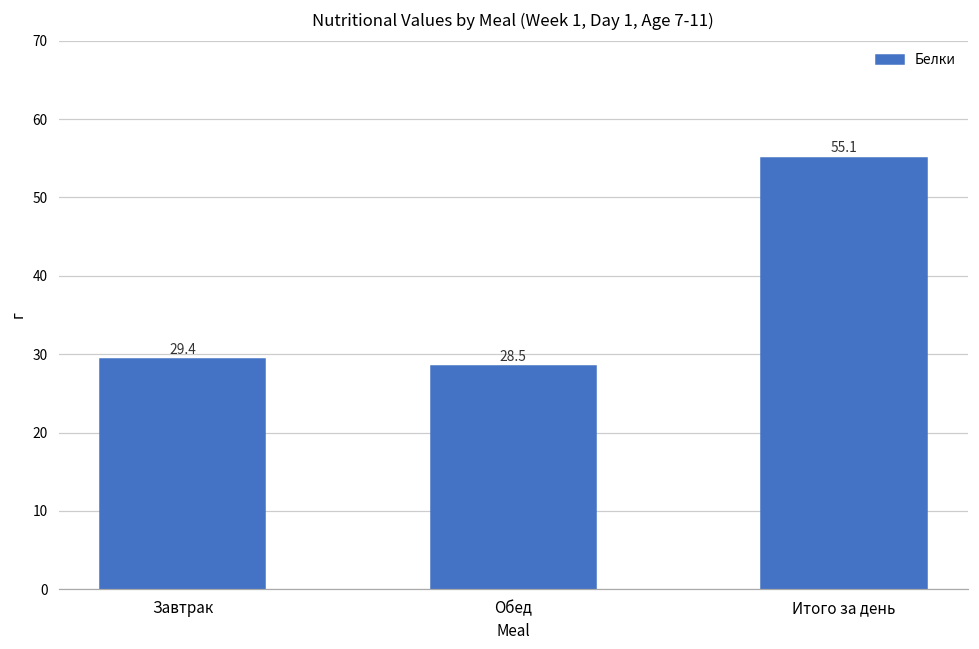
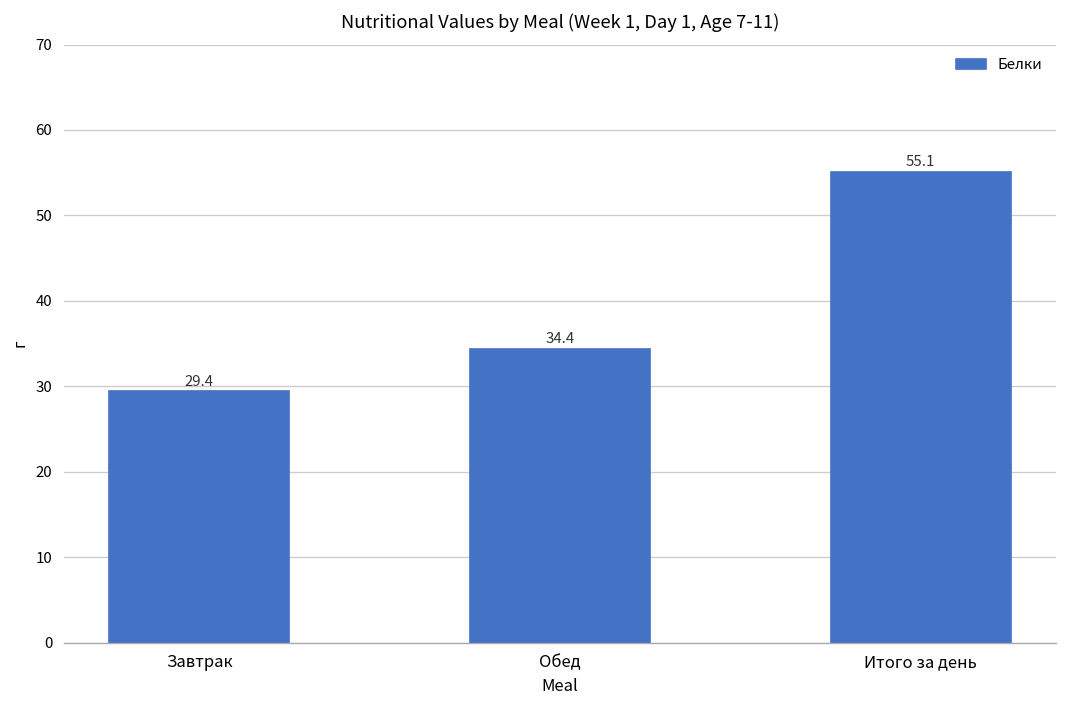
  {
    "Завтрак": 29.4,
-   "Обед": 28.5,
+   "Обед": 34.4,
    "Итого за день": 55.1
  }
